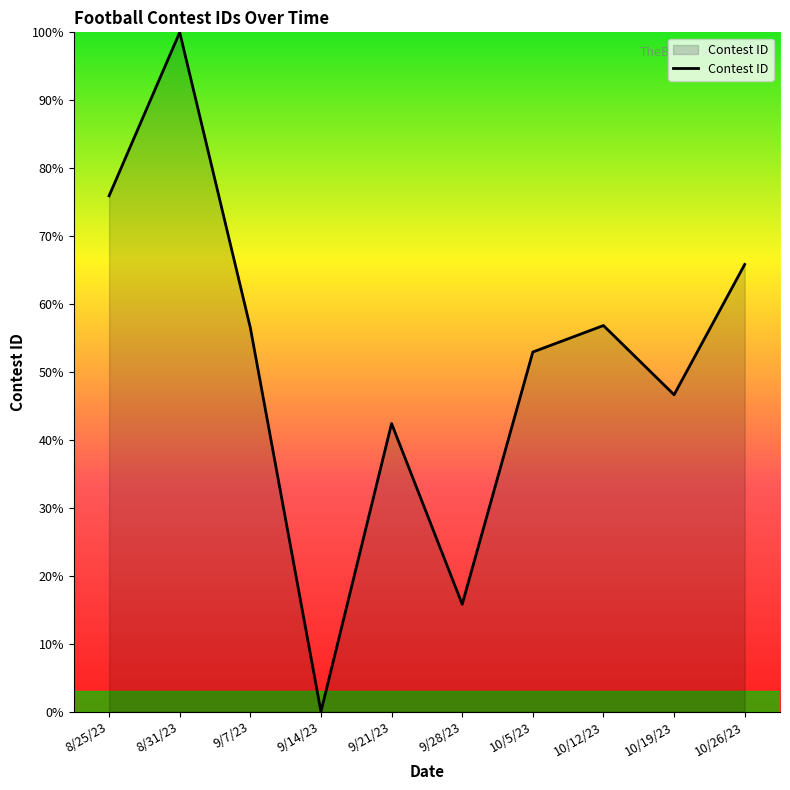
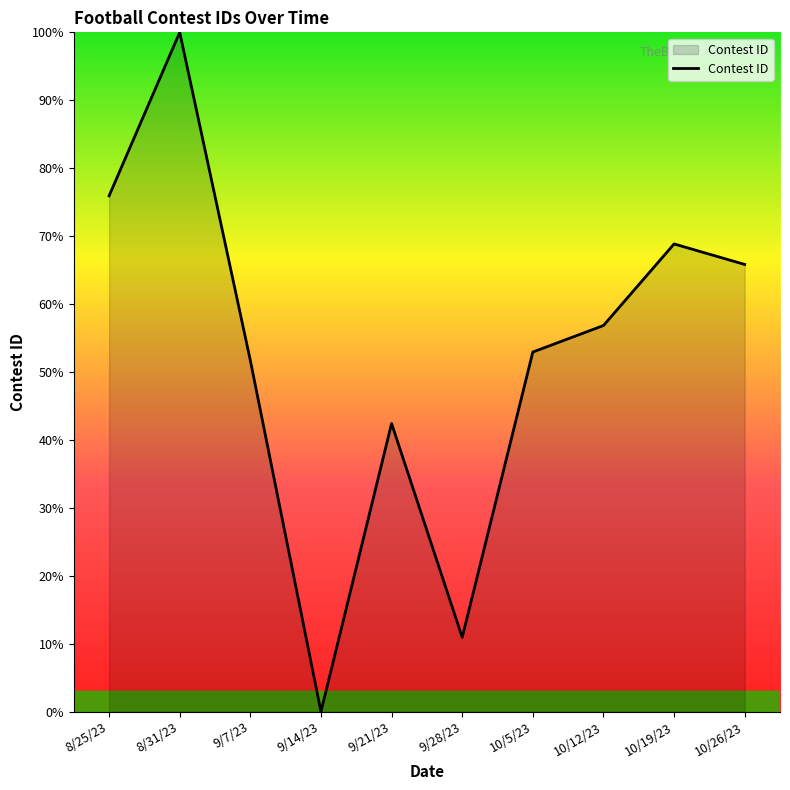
  {
    "8/25/23": "76%",
    "8/31/23": "100%",
-   "9/7/23": "57%",
+   "9/7/23": "52%",
    "9/21/23": "42%",
-   "9/28/23": "16%",
+   "9/28/23": "11%",
    "10/5/23": "53%",
    "10/12/23": "57%",
-   "10/19/23": "47%",
+   "10/19/23": "69%",
    "10/26/23": "66%"
  }
